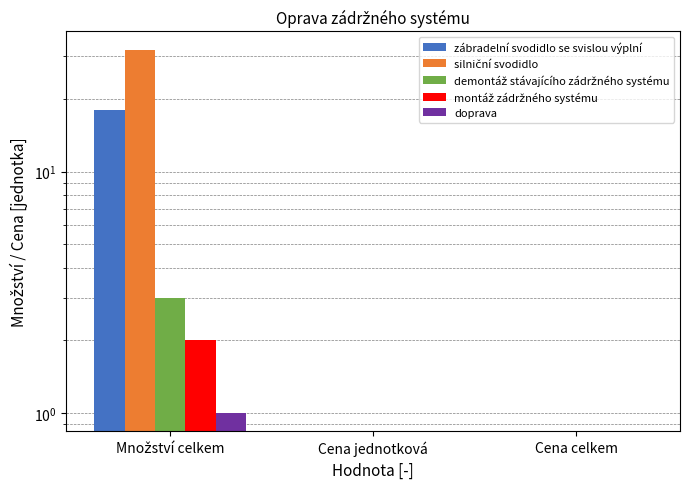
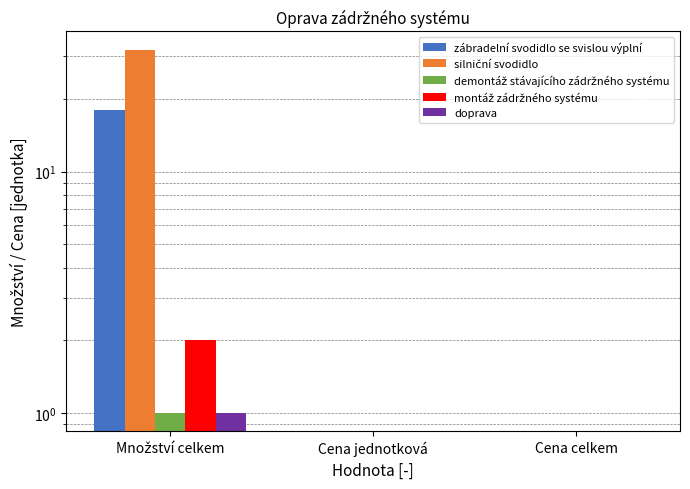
  {
    "zábradelní svodidlo se svislou výplní": {
      "Množství celkem": 18
    },
    "silniční svodidlo": {
      "Množství celkem": 32
    },
    "demontáž stávajícího zádržného systému": {
-     "Množství celkem": 3
+     "Množství celkem": 1
    },
    "montáž zádržného systému": {
      "Množství celkem": 2
    },
    "doprava": {
      "Množství celkem": 1
    }
  }
